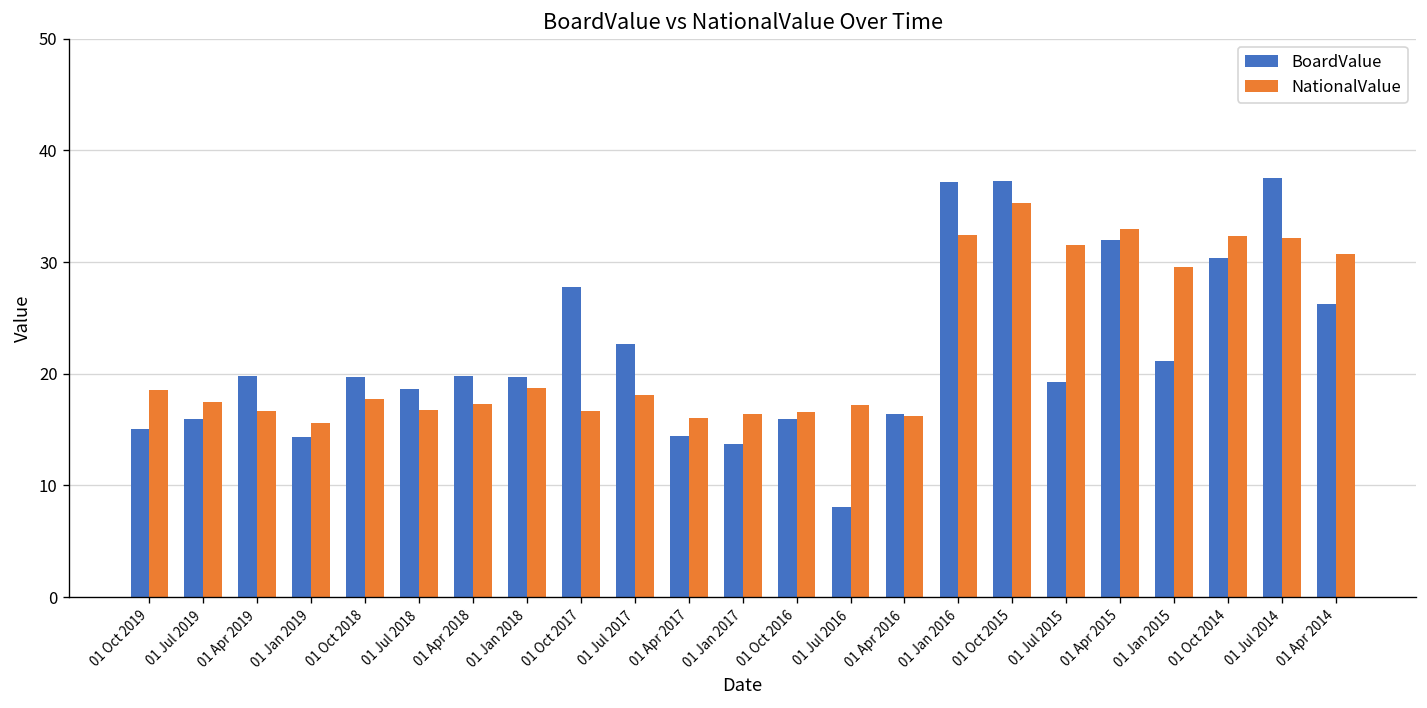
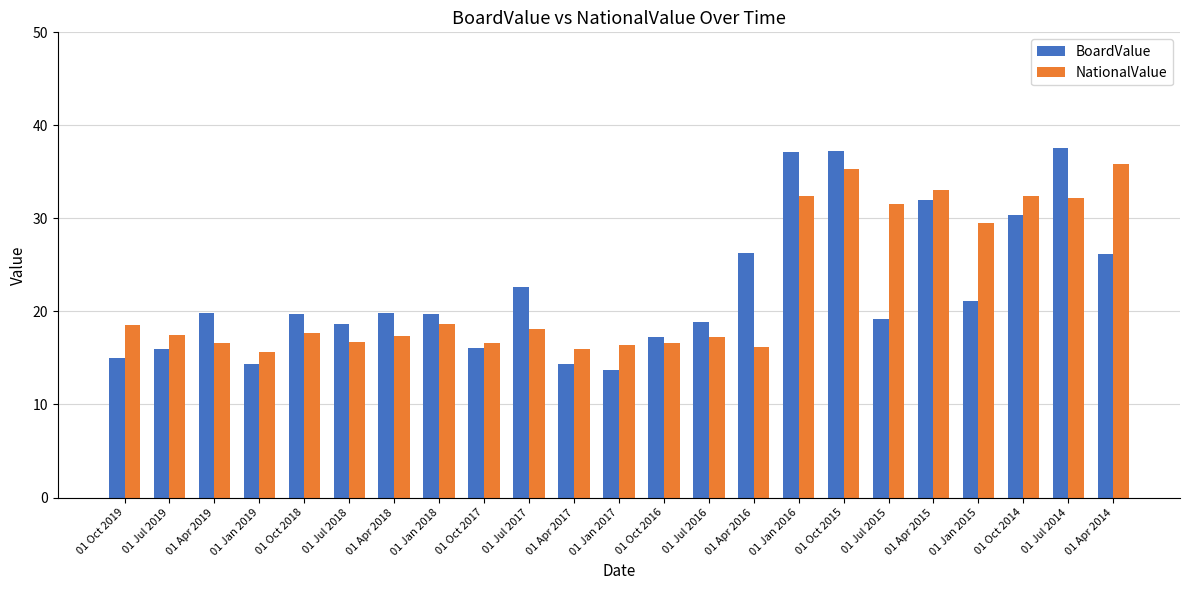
  {
    "BoardValue": {
      "01 Oct 2019": 15,
      "01 Jul 2019": 16,
      "01 Apr 2019": 20,
      "01 Jan 2019": 14,
      "01 Oct 2018": 20,
      "01 Jul 2018": 19,
      "01 Apr 2018": 20,
      "01 Jan 2018": 20,
-     "01 Oct 2017": 28,
+     "01 Oct 2017": 16,
      "01 Jul 2017": 23,
      "01 Apr 2017": 14,
      "01 Jan 2017": 14,
-     "01 Oct 2016": 16,
-     "01 Jul 2016": 8,
-     "01 Apr 2016": 16,
+     "01 Oct 2016": 17,
+     "01 Jul 2016": 19,
+     "01 Apr 2016": 26,
      "01 Jan 2016": 37,
      "01 Oct 2015": 37,
      "01 Jul 2015": 19,
      "01 Apr 2015": 32,
      "01 Jan 2015": 21,
      "01 Oct 2014": 30,
      "01 Jul 2014": 38,
      "01 Apr 2014": 26
    },
    "NationalValue": {
      "01 Oct 2019": 19,
      "01 Jul 2019": 17,
      "01 Apr 2019": 17,
      "01 Jan 2019": 16,
      "01 Oct 2018": 18,
      "01 Jul 2018": 17,
      "01 Apr 2018": 17,
      "01 Jan 2018": 19,
      "01 Oct 2017": 17,
      "01 Jul 2017": 18,
      "01 Apr 2017": 16,
      "01 Jan 2017": 16,
      "01 Oct 2016": 17,
      "01 Jul 2016": 17,
      "01 Apr 2016": 16,
      "01 Jan 2016": 32,
      "01 Oct 2015": 35,
      "01 Jul 2015": 32,
      "01 Apr 2015": 33,
      "01 Jan 2015": 30,
      "01 Oct 2014": 32,
      "01 Jul 2014": 32,
-     "01 Apr 2014": 31
+     "01 Apr 2014": 36
    }
  }
